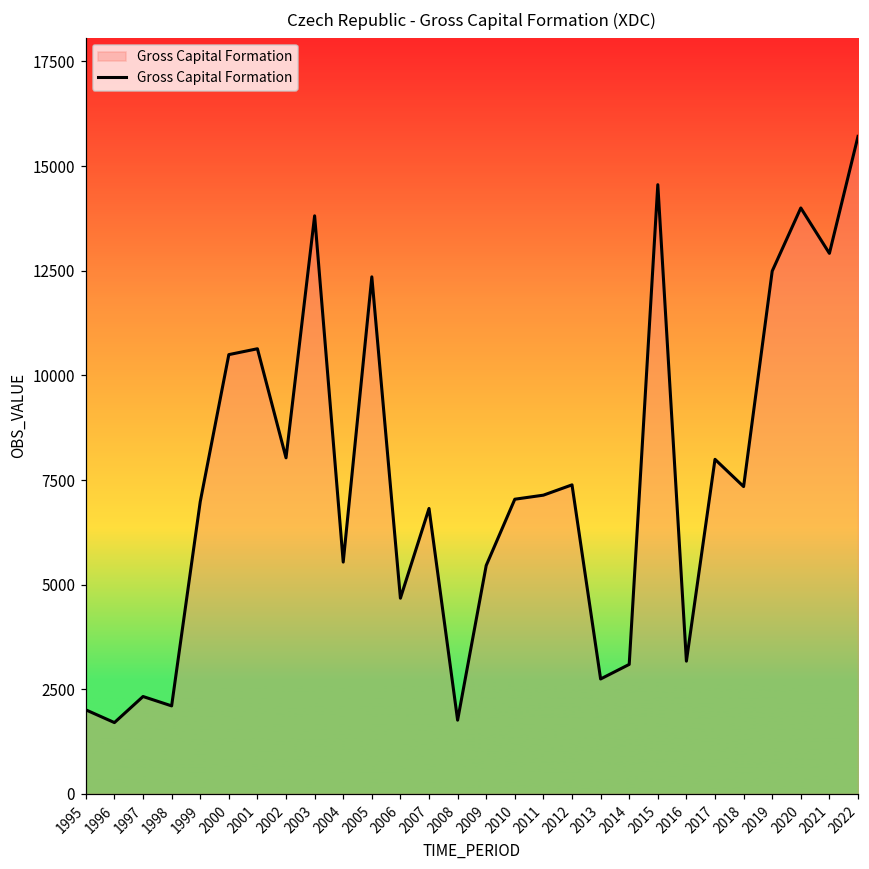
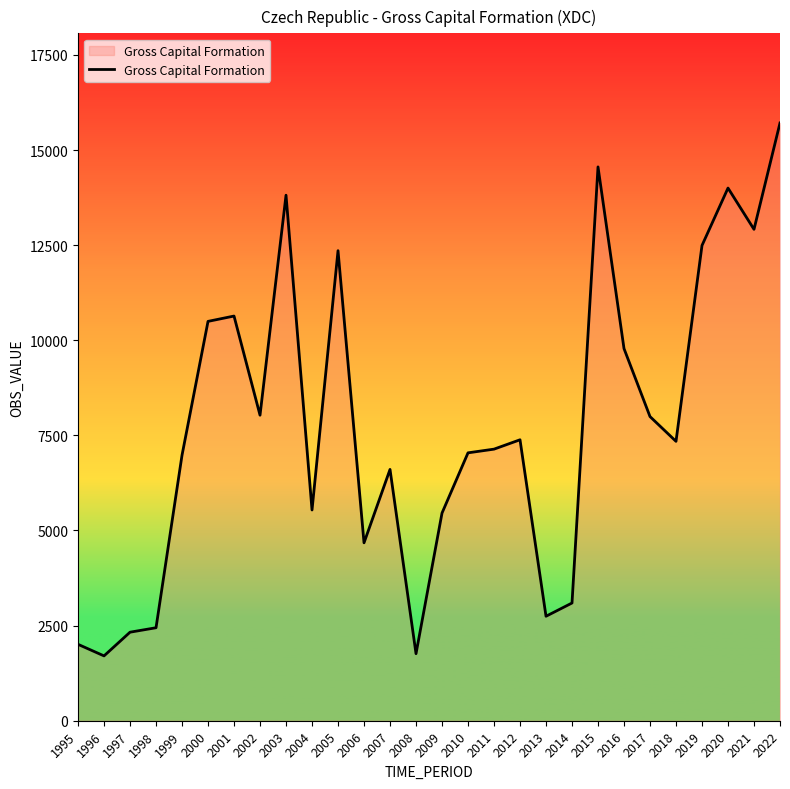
  {
    "1995": 2000,
    "1996": 1700,
    "1997": 2300,
-   "1998": 2100,
+   "1998": 2400,
    "1999": 7000,
    "2000": 10500,
    "2001": 10600,
    "2002": 8000,
    "2003": 13800,
    "2004": 5500,
    "2005": 12400,
    "2006": 4700,
-   "2007": 6800,
+   "2007": 6600,
    "2008": 1800,
    "2009": 5500,
    "2010": 7000,
    "2011": 7100,
    "2012": 7400,
    "2013": 2700,
    "2014": 3100,
    "2015": 14600,
-   "2016": 3200,
+   "2016": 9800,
    "2017": 8000,
    "2018": 7300,
    "2019": 12500,
    "2020": 14000,
    "2021": 12900,
    "2022": 15700
  }
